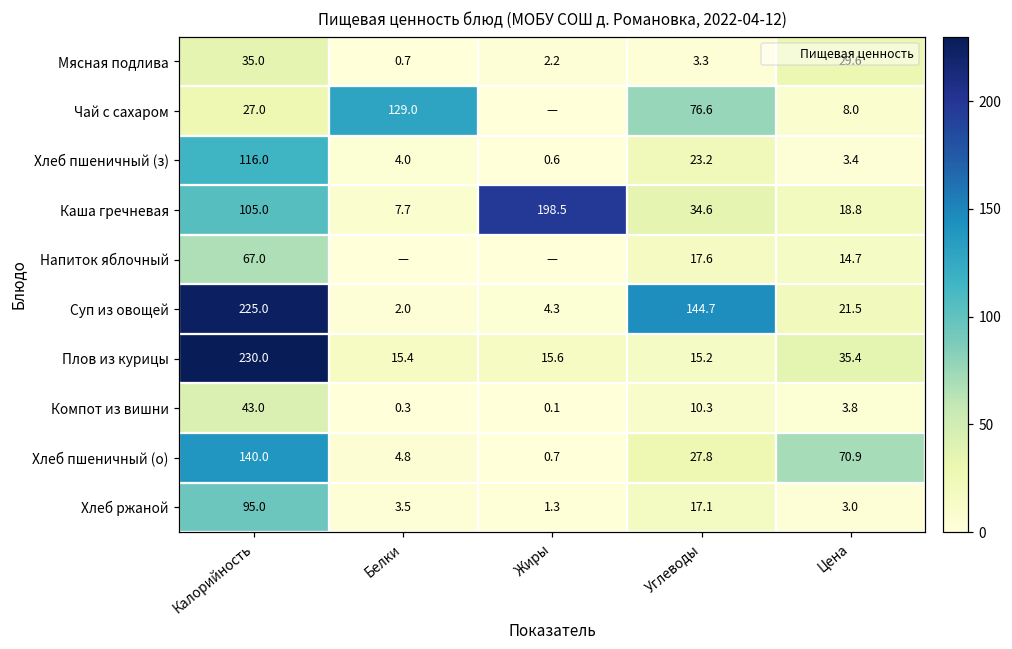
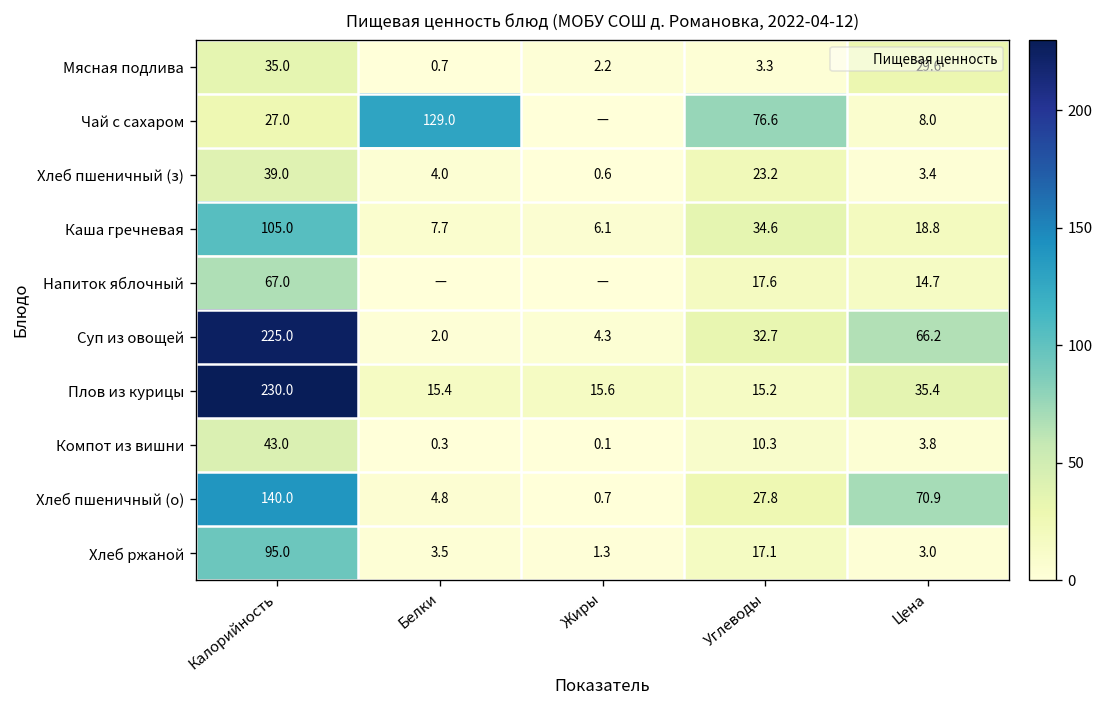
  {
    "Мясная подлива": {
      "Калорийность": 35.0,
      "Белки": 0.7,
      "Жиры": 2.2,
      "Углеводы": 3.3
    },
    "Чай с сахаром": {
      "Калорийность": 27.0,
      "Белки": 129.0,
      "Углеводы": 76.6,
      "Цена": 8.0
    },
    "Хлеб пшеничный (з)": {
-     "Калорийность": 116.0,
+     "Калорийность": 39.0,
      "Белки": 4.0,
      "Жиры": 0.6,
      "Углеводы": 23.2,
      "Цена": 3.4
    },
    "Каша гречневая": {
      "Калорийность": 105.0,
      "Белки": 7.7,
-     "Жиры": 198.5,
+     "Жиры": 6.1,
      "Углеводы": 34.6,
      "Цена": 18.8
    },
    "Напиток яблочный": {
      "Калорийность": 67.0,
      "Углеводы": 17.6,
      "Цена": 14.7
    },
    "Суп из овощей": {
      "Калорийность": 225.0,
      "Белки": 2.0,
      "Жиры": 4.3,
-     "Углеводы": 144.7,
-     "Цена": 21.5
+     "Углеводы": 32.7,
+     "Цена": 66.2
    },
    "Плов из курицы": {
      "Калорийность": 230.0,
      "Белки": 15.4,
      "Жиры": 15.6,
      "Углеводы": 15.2,
      "Цена": 35.4
    },
    "Компот из вишни": {
      "Калорийность": 43.0,
      "Белки": 0.3,
      "Жиры": 0.1,
      "Углеводы": 10.3,
      "Цена": 3.8
    },
    "Хлеб пшеничный (о)": {
      "Калорийность": 140.0,
      "Белки": 4.8,
      "Жиры": 0.7,
      "Углеводы": 27.8,
      "Цена": 70.9
    },
    "Хлеб ржаной": {
      "Калорийность": 95.0,
      "Белки": 3.5,
      "Жиры": 1.3,
      "Углеводы": 17.1,
      "Цена": 3.0
    }
  }
